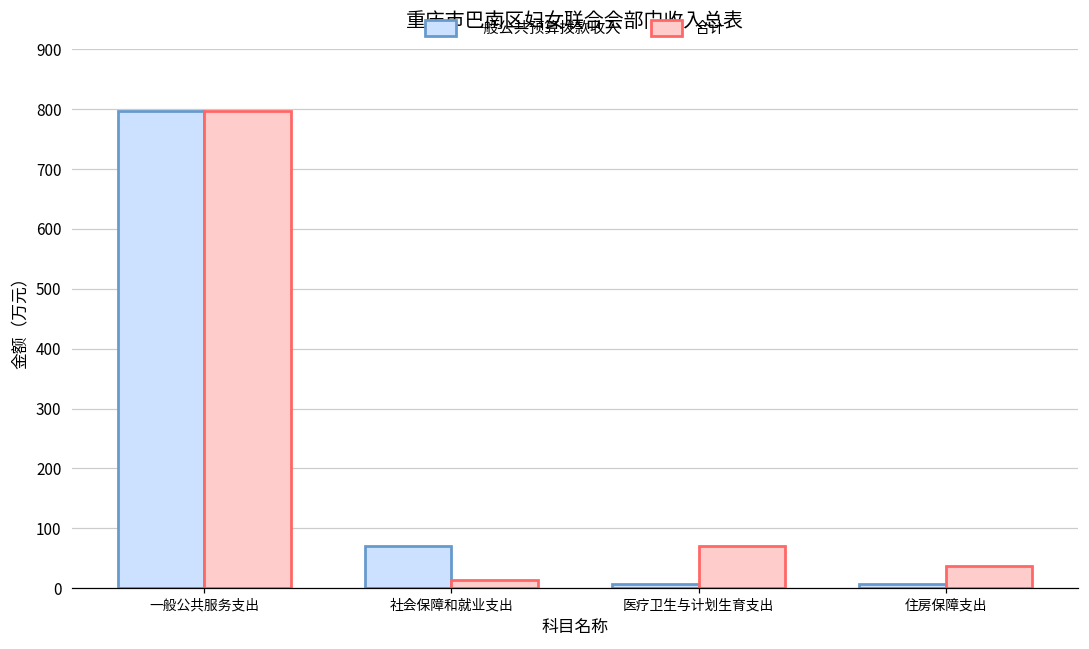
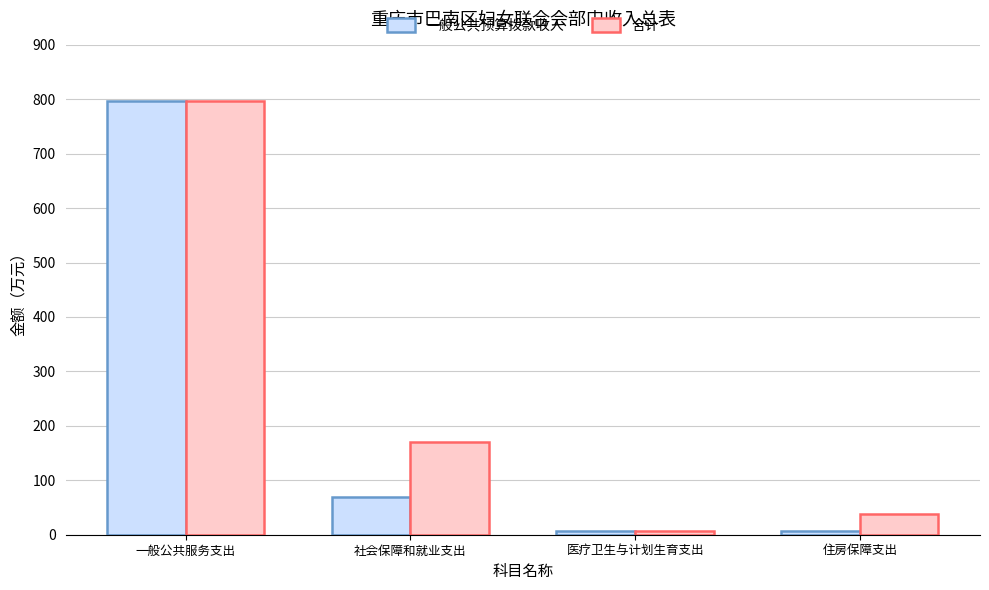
  {
    "一般公共预算拨款收入": {
      "一般公共服务支出": 800,
      "社会保障和就业支出": 70,
      "医疗卫生与计划生育支出": 10,
      "住房保障支出": 10
    },
    "合计": {
      "一般公共服务支出": 800,
-     "社会保障和就业支出": 10,
-     "医疗卫生与计划生育支出": 70,
+     "社会保障和就业支出": 170,
+     "医疗卫生与计划生育支出": 10,
      "住房保障支出": 40
    }
  }
